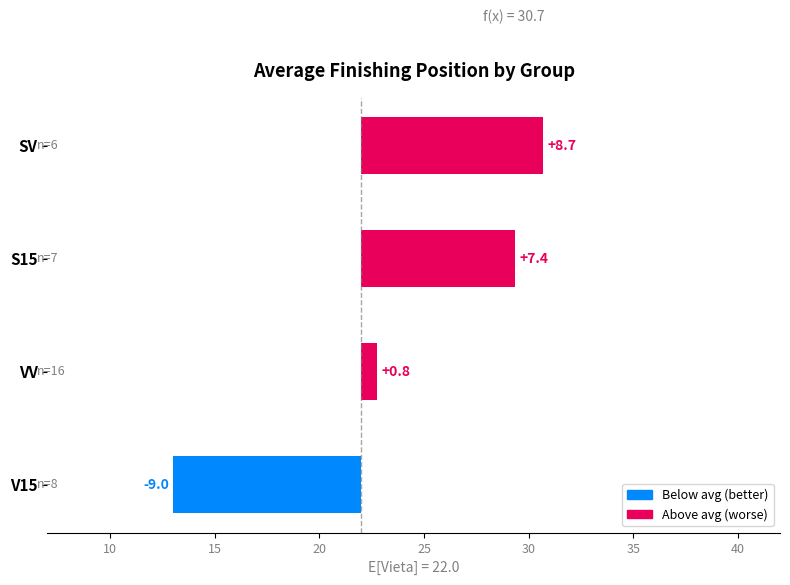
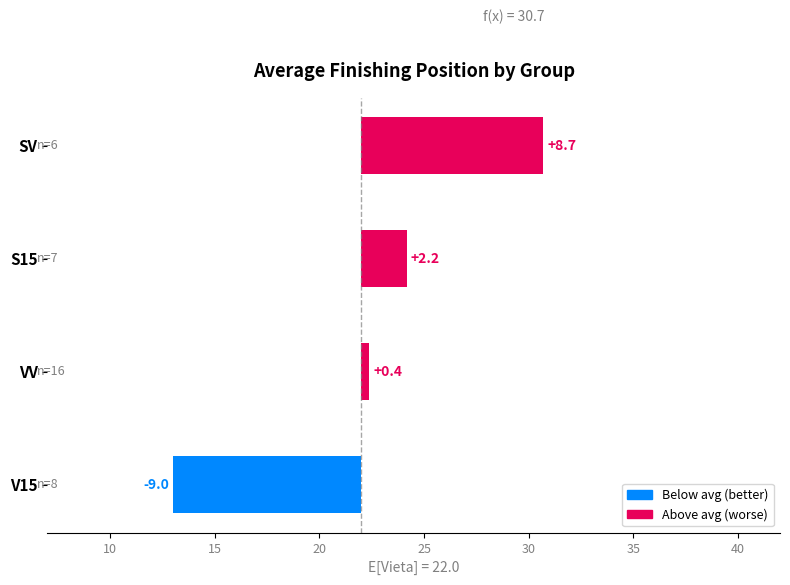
  {
    "SV": "+8.7",
-   "S15": "+7.4",
-   "VV": "+0.8",
+   "S15": "+2.2",
+   "VV": "+0.4",
    "V15": "-9.0"
  }
